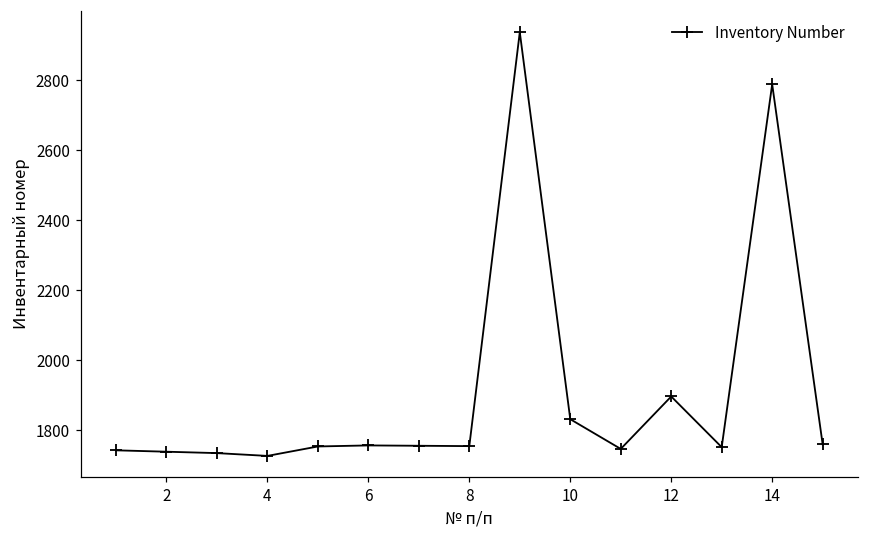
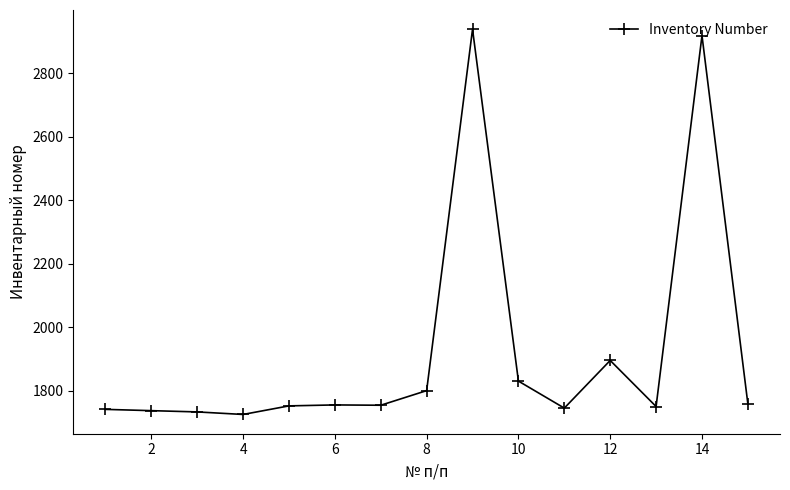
  {
    "2": 1740,
    "4": 1730,
    "6": 1760,
-   "8": 1750,
+   "8": 1800,
    "10": 1830,
    "12": 1900,
-   "14": 2790
+   "14": 2920
  }
